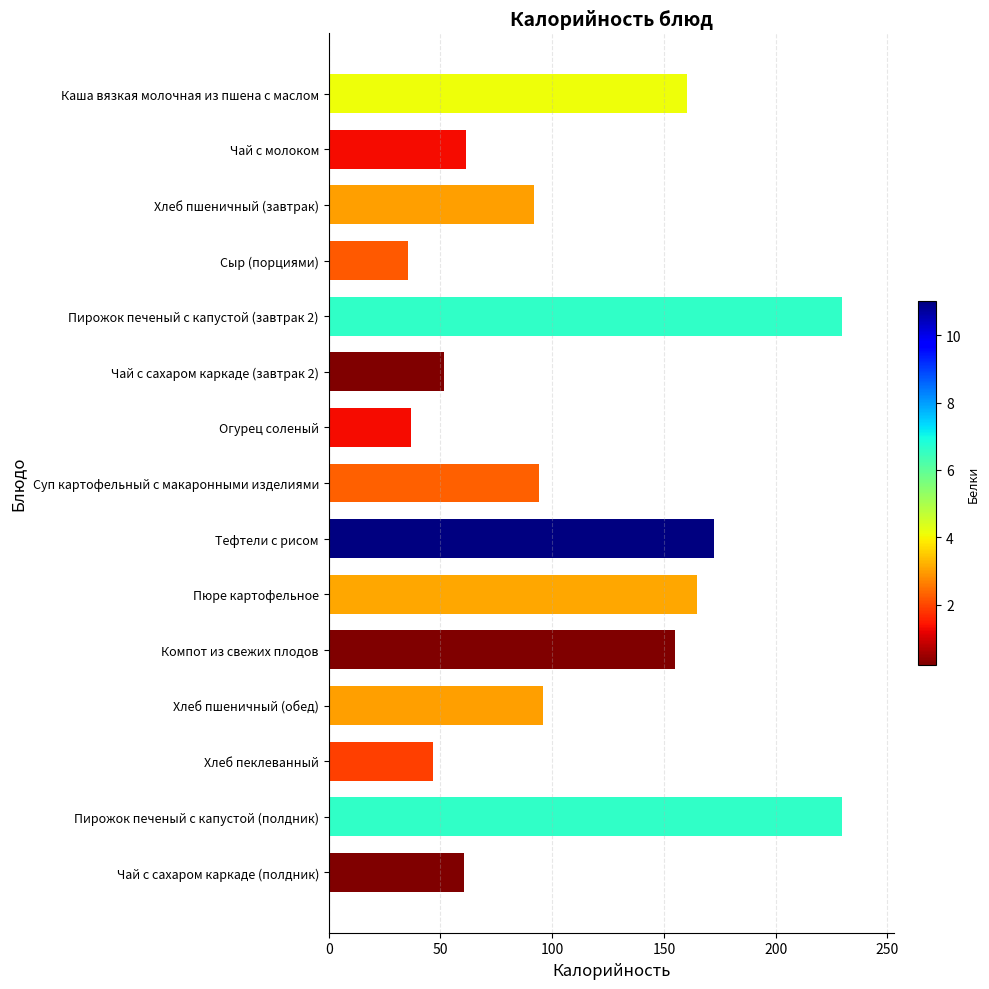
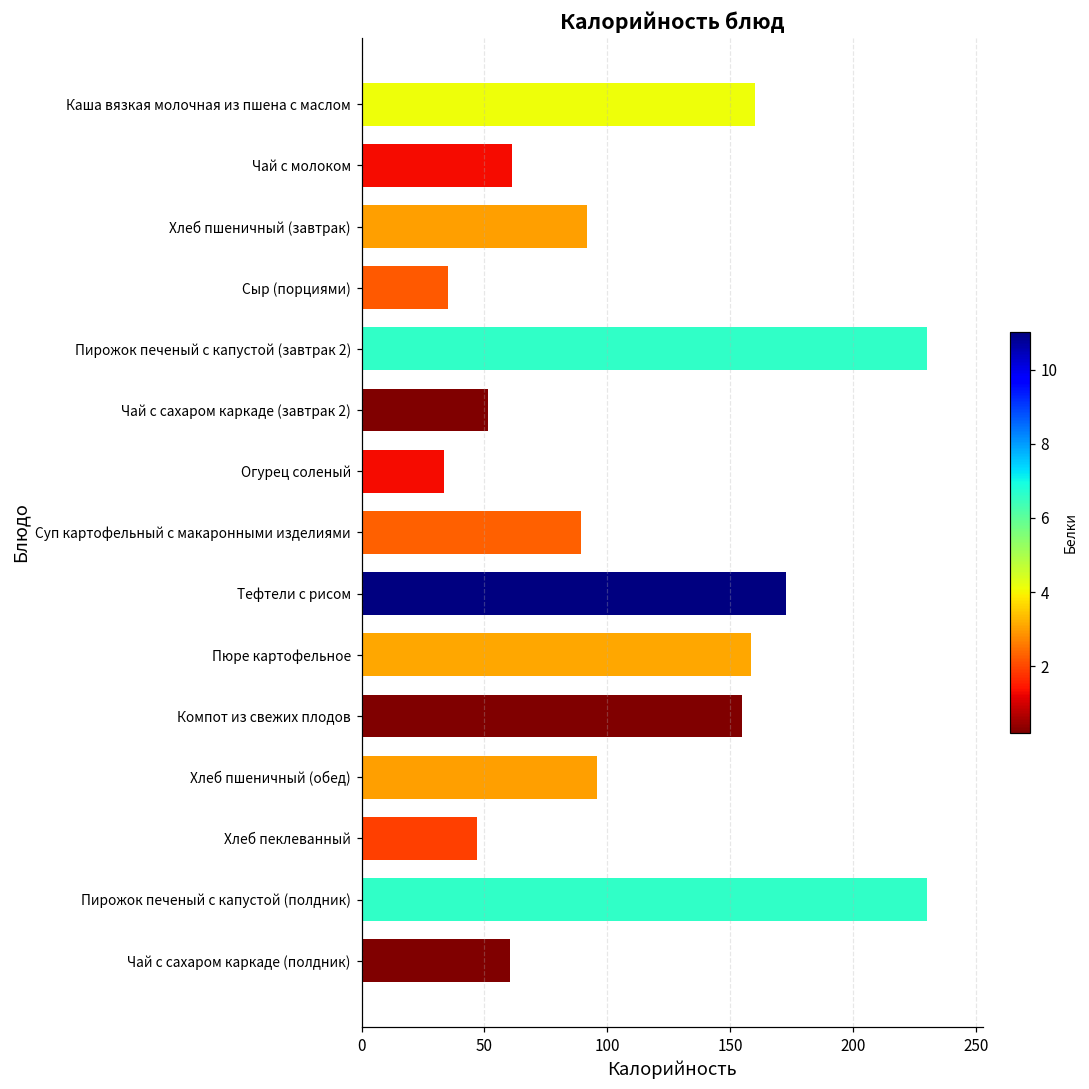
  {
    "Каша вязкая молочная из пшена с маслом": 160,
    "Чай с молоком": 61,
    "Хлеб пшеничный (завтрак)": 92,
    "Сыр (порциями)": 35,
    "Пирожок печеный с капустой (завтрак 2)": 230,
    "Чай с сахаром каркаде (завтрак 2)": 52,
-   "Огурец соленый": 37,
-   "Суп картофельный с макаронными изделиями": 94,
+   "Огурец соленый": 33,
+   "Суп картофельный с макаронными изделиями": 89,
    "Тефтели с рисом": 172,
-   "Пюре картофельное": 165,
+   "Пюре картофельное": 158,
    "Компот из свежих плодов": 155,
    "Хлеб пшеничный (обед)": 96,
    "Хлеб пеклеванный": 47,
    "Пирожок печеный с капустой (полдник)": 230,
    "Чай с сахаром каркаде (полдник)": 61
  }
